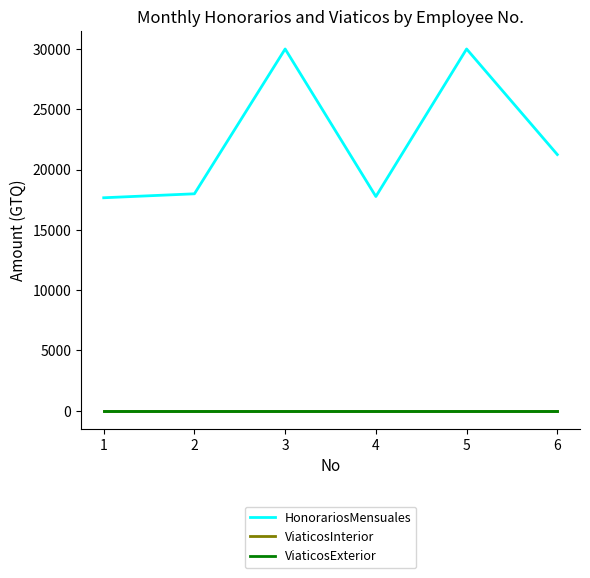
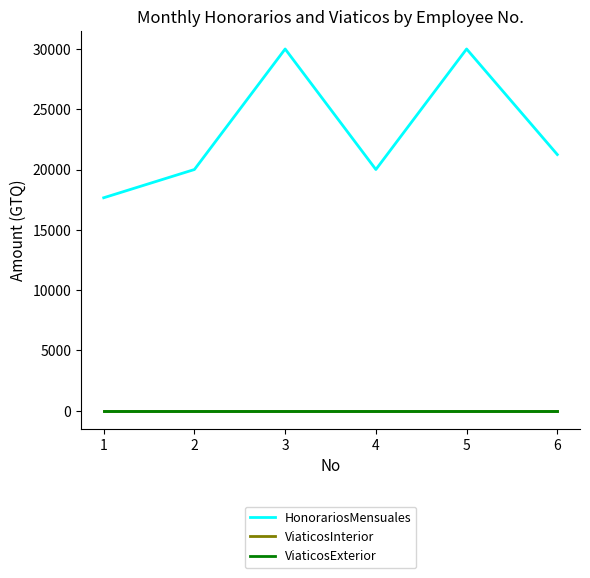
  {
    "HonorariosMensuales": {
      "1": 17700,
-     "2": 18000,
+     "2": 20000,
      "3": 30000,
-     "4": 17800,
+     "4": 20000,
      "5": 30000,
      "6": 21200
    },
    "ViaticosExterior": {
      "1": 0,
      "2": 0,
      "3": 0,
      "4": 0,
      "5": 0,
      "6": 0
    }
  }
